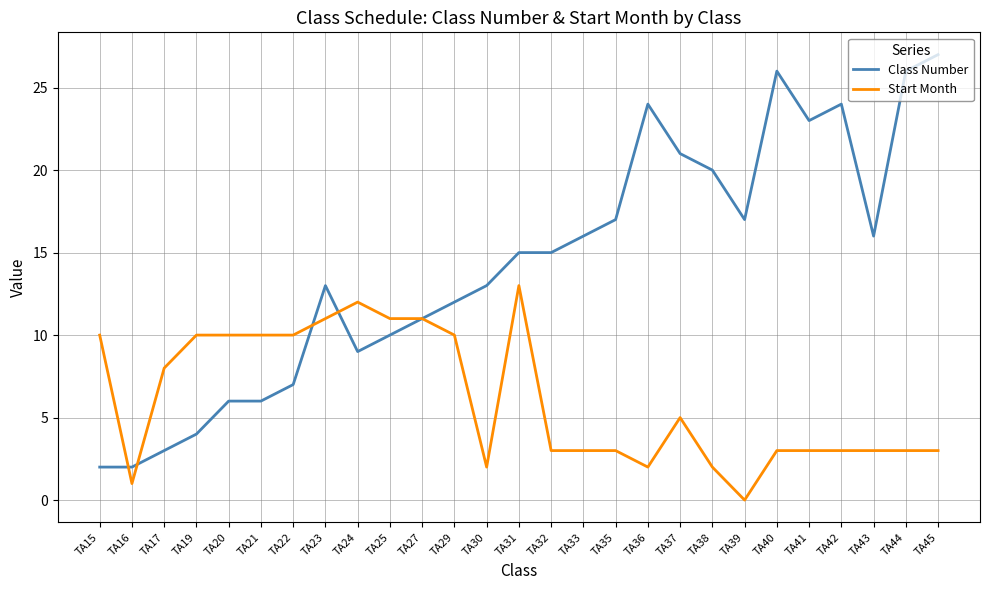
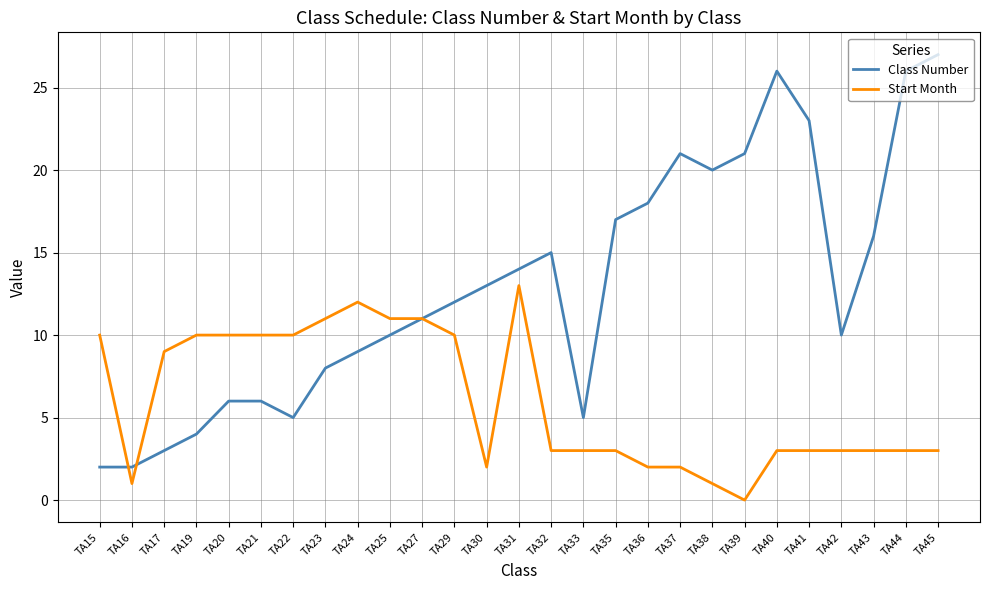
  {
    "Class Number": {
      "TA15": 2,
      "TA16": 2,
      "TA17": 3,
      "TA19": 4,
      "TA20": 6,
      "TA21": 6,
-     "TA22": 7,
-     "TA23": 13,
+     "TA22": 5,
+     "TA23": 8,
      "TA24": 9,
      "TA25": 10,
      "TA29": 12,
      "TA30": 13,
-     "TA31": 15,
+     "TA31": 14,
      "TA32": 15,
-     "TA33": 16,
+     "TA33": 5,
      "TA35": 17,
-     "TA36": 24,
+     "TA36": 18,
      "TA37": 21,
      "TA38": 20,
-     "TA39": 17,
+     "TA39": 21,
      "TA40": 26,
      "TA41": 23,
-     "TA42": 24,
+     "TA42": 10,
      "TA43": 16
    },
    "Start Month": {
      "TA15": 10,
      "TA16": 1,
-     "TA17": 8,
+     "TA17": 9,
      "TA19": 10,
      "TA20": 10,
      "TA21": 10,
      "TA22": 10,
      "TA23": 11,
      "TA24": 12,
      "TA25": 11,
      "TA29": 10,
      "TA30": 2,
      "TA31": 13,
      "TA32": 3,
      "TA33": 3,
      "TA35": 3,
      "TA36": 2,
-     "TA37": 5,
-     "TA38": 2,
+     "TA37": 2,
+     "TA38": 1,
      "TA39": 0,
      "TA40": 3,
      "TA41": 3,
      "TA42": 3,
      "TA43": 3,
      "TA44": 3,
      "TA45": 3
    }
  }
